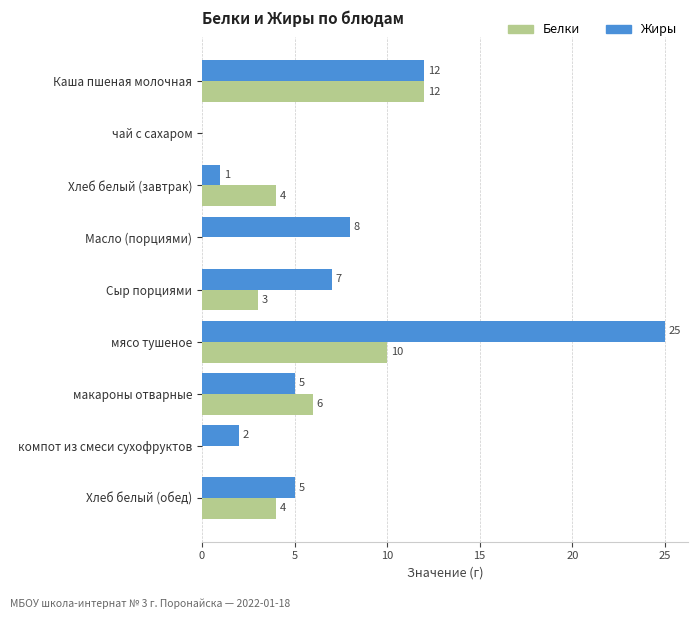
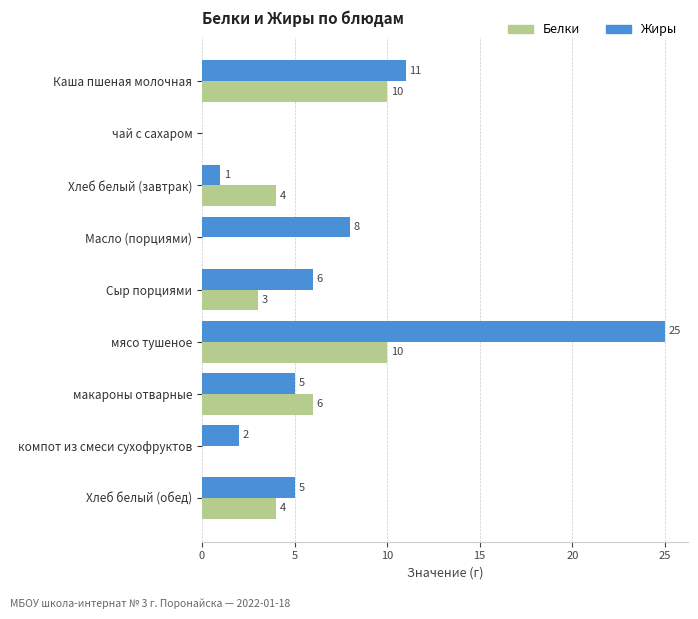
  {
    "Белки": {
-     "Каша пшеная молочная": 12,
+     "Каша пшеная молочная": 10,
      "Хлеб белый (завтрак)": 4,
      "Сыр порциями": 3,
      "мясо тушеное": 10,
      "макароны отварные": 6,
      "Хлеб белый (обед)": 4
    },
    "Жиры": {
-     "Каша пшеная молочная": 12,
+     "Каша пшеная молочная": 11,
      "Хлеб белый (завтрак)": 1,
      "Масло (порциями)": 8,
-     "Сыр порциями": 7,
+     "Сыр порциями": 6,
      "мясо тушеное": 25,
      "макароны отварные": 5,
      "компот из смеси сухофруктов": 2,
      "Хлеб белый (обед)": 5
    }
  }
